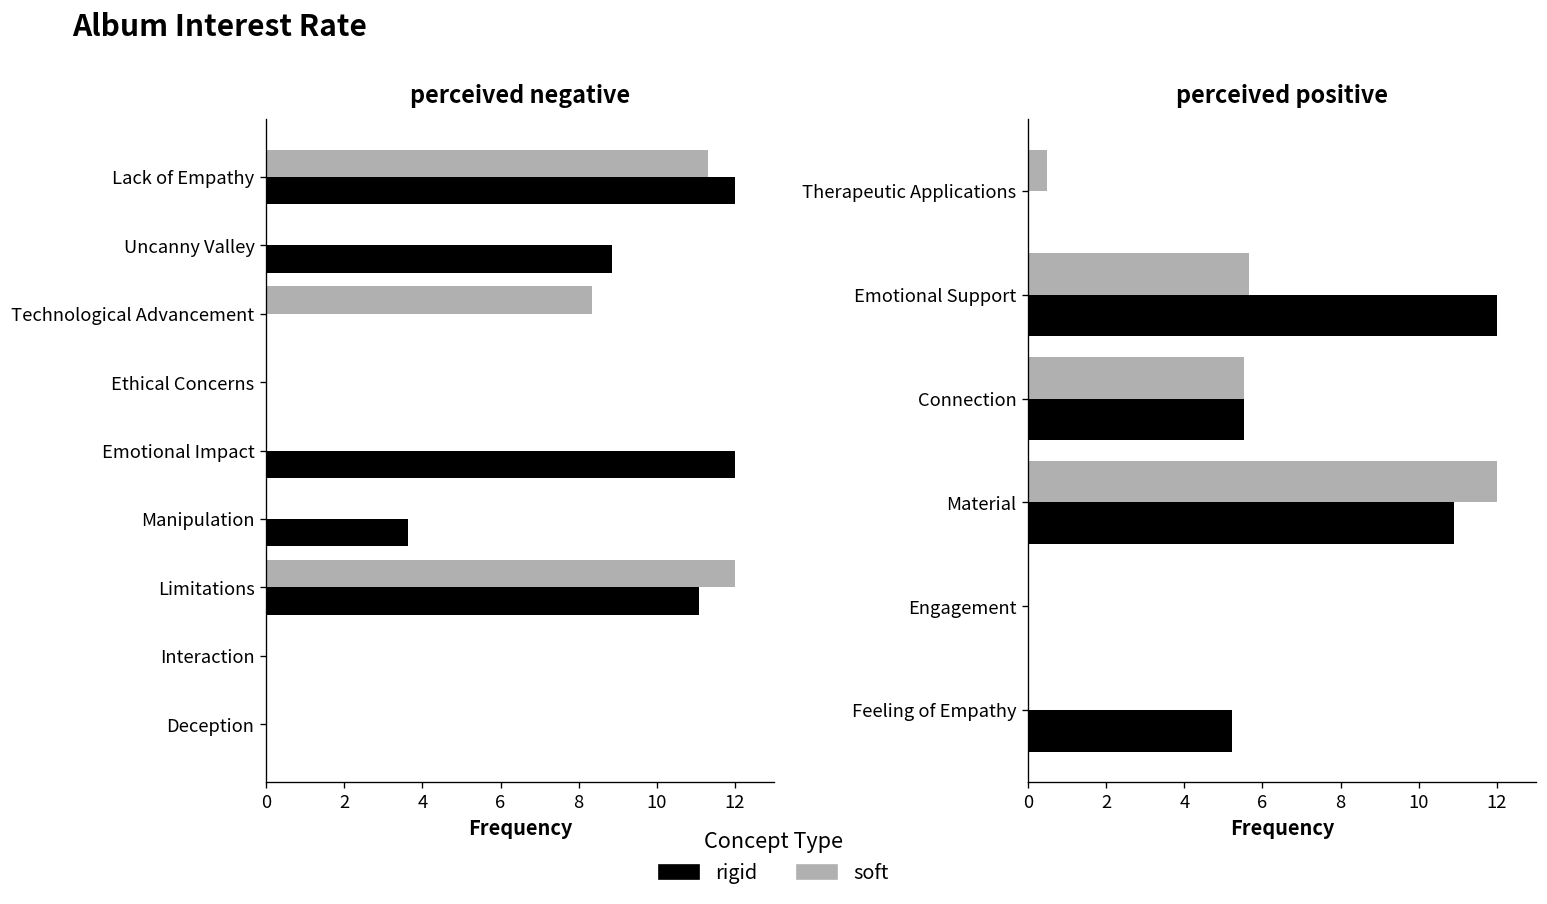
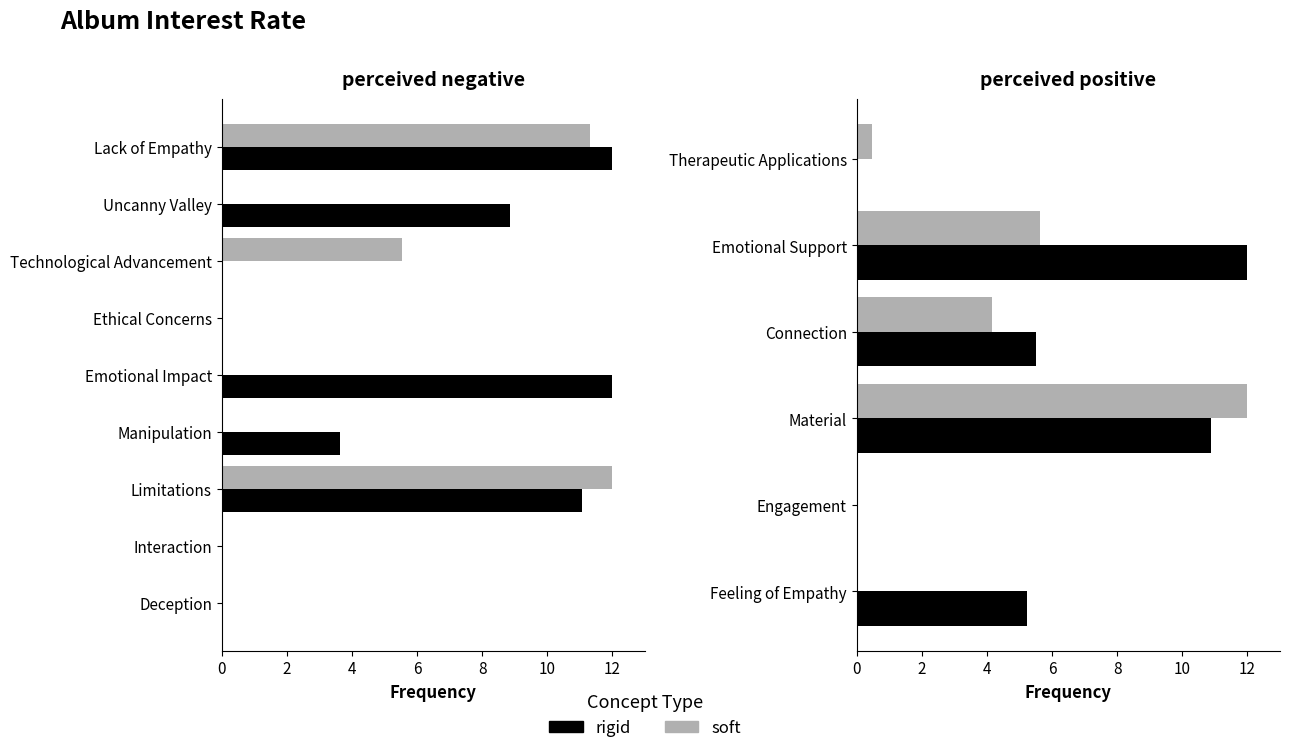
  {
    "perceived negative": {
      "soft": {
        "Lack of Empathy": 11.3,
        "Uncanny Valley": 0.0,
-       "Technological Advancement": 8.3,
+       "Technological Advancement": 5.5,
        "Ethical Concerns": 0.0,
        "Emotional Impact": 0.0,
        "Manipulation": 0.0,
        "Limitations": 12.0,
        "Interaction": 0.0,
        "Deception": 0.0
      },
      "rigid": {
        "Lack of Empathy": 12.0,
        "Uncanny Valley": 8.8,
        "Technological Advancement": 0.0,
        "Ethical Concerns": 0.0,
        "Emotional Impact": 12.0,
        "Manipulation": 3.6,
        "Limitations": 11.1,
        "Interaction": 0.0,
        "Deception": 0.0
      }
    },
    "perceived positive": {
      "soft": {
        "Therapeutic Applications": 0.5,
        "Emotional Support": 5.6,
-       "Connection": 5.5,
+       "Connection": 4.2,
        "Material": 12.0,
        "Engagement": 0.0,
        "Feeling of Empathy": 0.0
      },
      "rigid": {
        "Therapeutic Applications": 0.0,
        "Emotional Support": 12.0,
        "Connection": 5.5,
        "Material": 10.9,
        "Engagement": 0.0,
        "Feeling of Empathy": 5.2
      }
    }
  }
